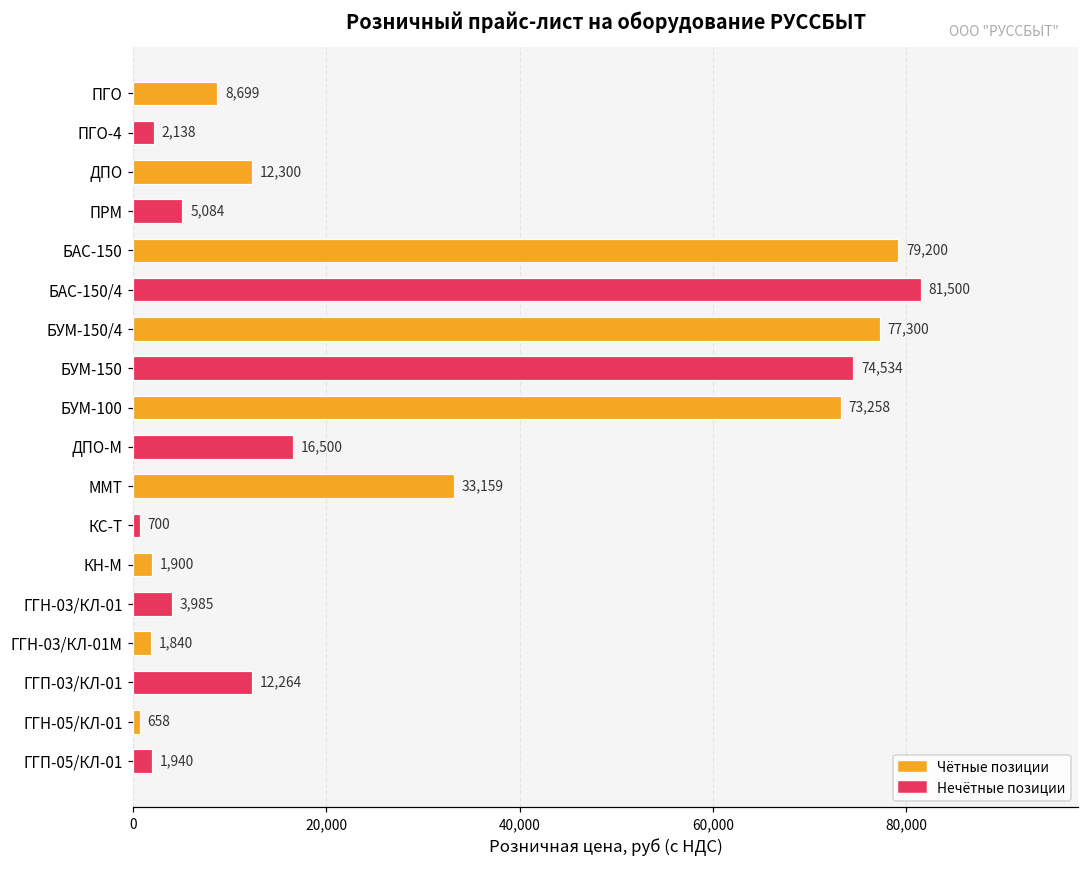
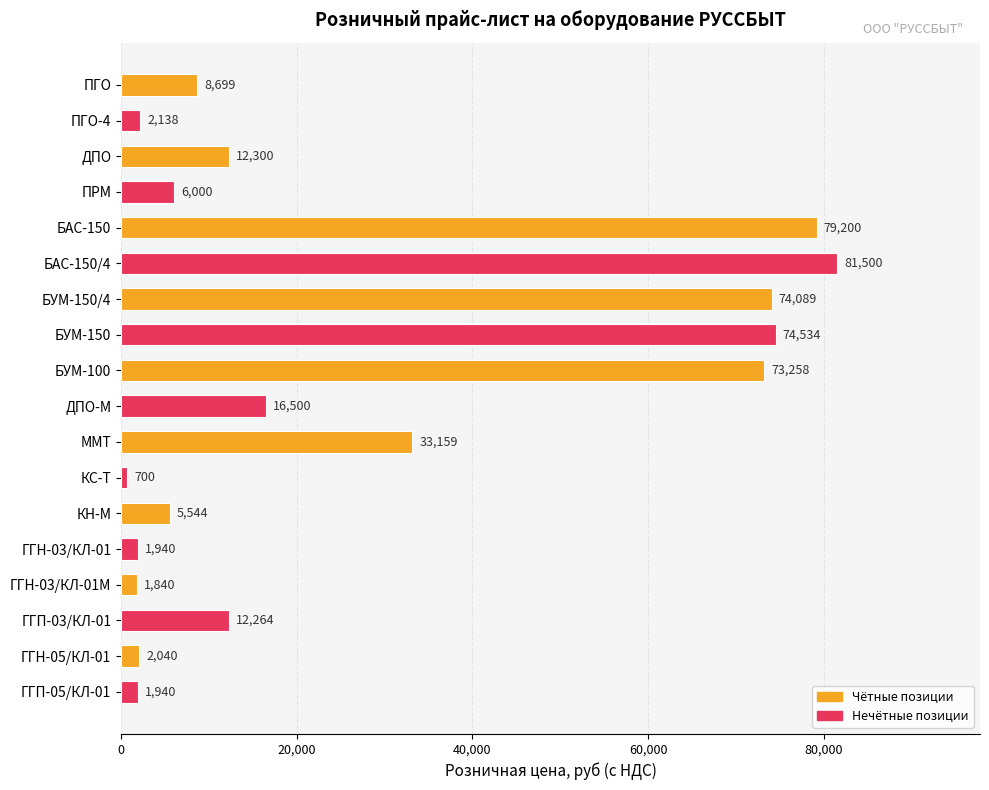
  {
    "ПГО": "8,699",
    "ПГО-4": "2,138",
    "ДПО": "12,300",
-   "ПРМ": "5,084",
+   "ПРМ": "6,000",
    "БАС-150": "79,200",
    "БАС-150/4": "81,500",
-   "БУМ-150/4": "77,300",
+   "БУМ-150/4": "74,089",
    "БУМ-150": "74,534",
    "БУМ-100": "73,258",
    "ДПО-М": "16,500",
    "ММТ": "33,159",
    "КС-Т": "700",
-   "КН-М": "1,900",
-   "ГГН-03/КЛ-01": "3,985",
+   "КН-М": "5,544",
+   "ГГН-03/КЛ-01": "1,940",
    "ГГН-03/КЛ-01М": "1,840",
    "ГГП-03/КЛ-01": "12,264",
-   "ГГН-05/КЛ-01": "658",
+   "ГГН-05/КЛ-01": "2,040",
    "ГГП-05/КЛ-01": "1,940"
  }
